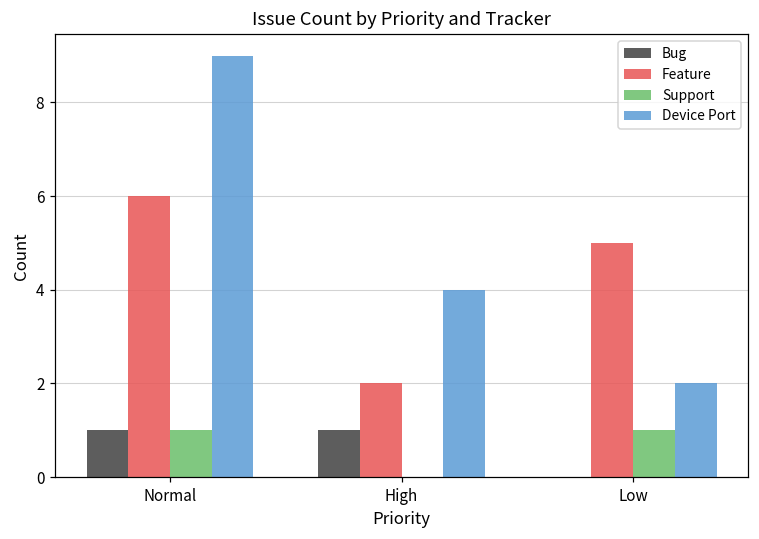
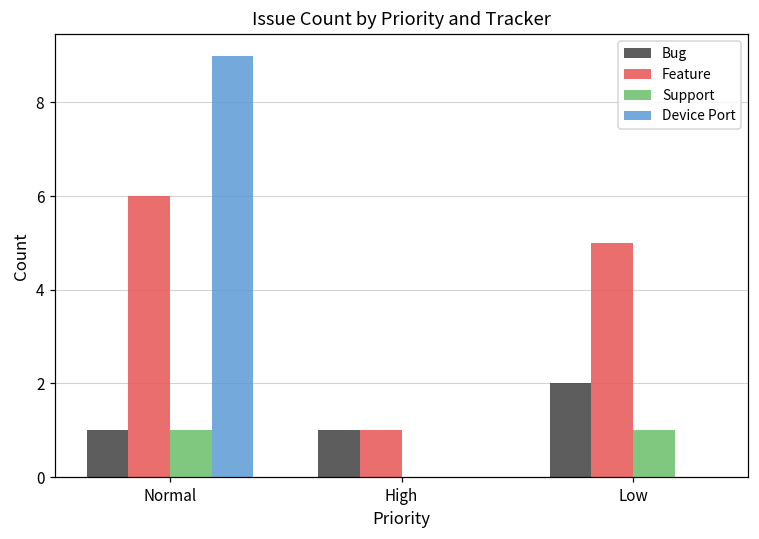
  {
    "Bug": {
      "Normal": 1,
      "High": 1,
-     "Low": 0
+     "Low": 2
    },
    "Feature": {
      "Normal": 6,
-     "High": 2,
+     "High": 1,
      "Low": 5
    },
    "Support": {
      "Normal": 1,
      "High": 0,
      "Low": 1
    },
    "Device Port": {
      "Normal": 9,
-     "High": 4,
-     "Low": 2
+     "High": 0,
+     "Low": 0
    }
  }
